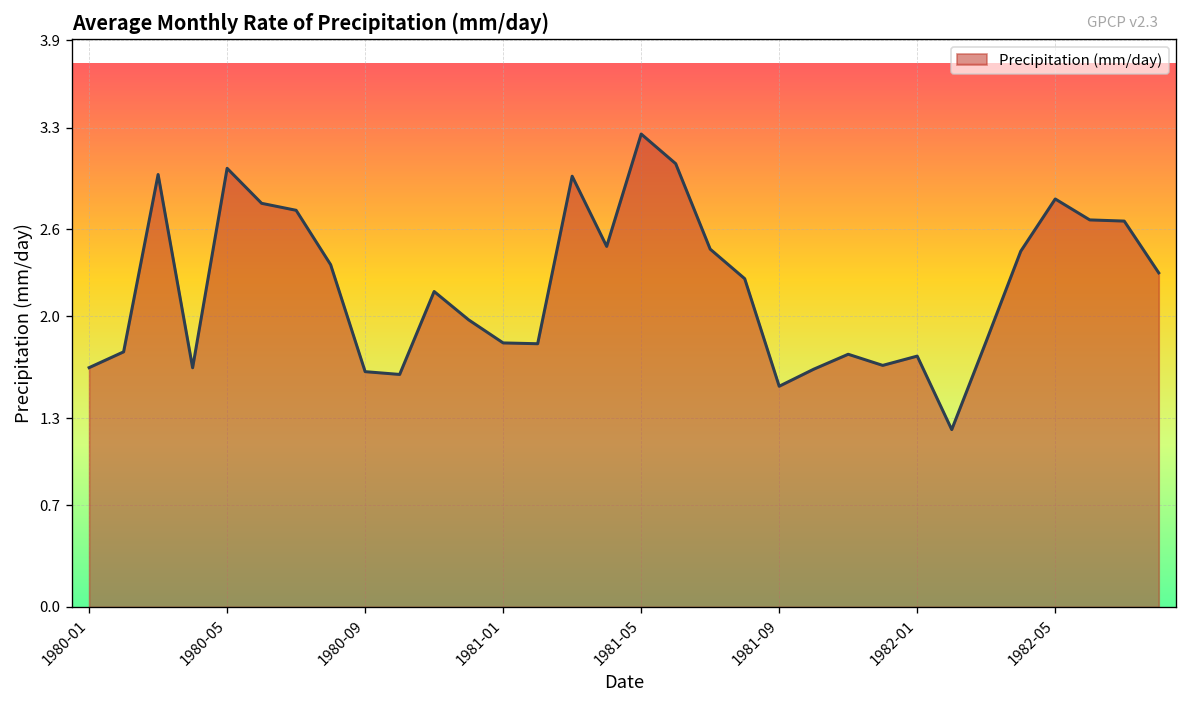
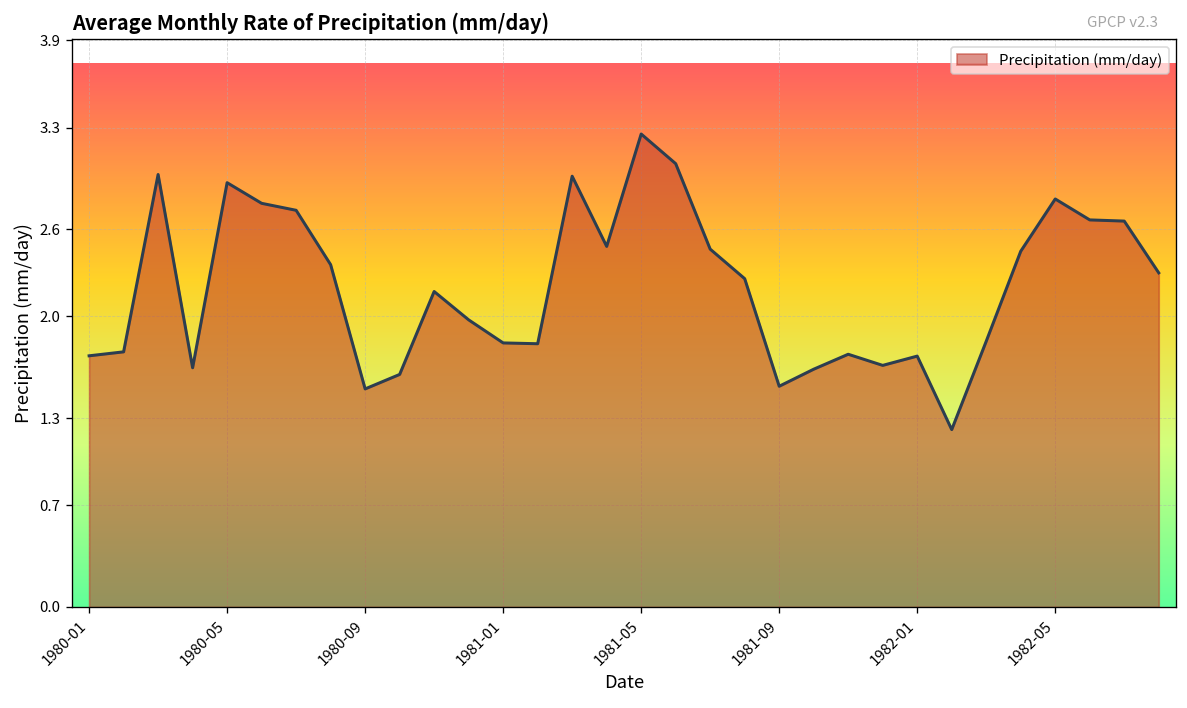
  {
-   "1980-01": 1.65,
-   "1980-05": 3.02,
-   "1980-09": 1.62,
+   "1980-01": 1.73,
+   "1980-05": 2.92,
+   "1980-09": 1.50,
    "1981-01": 1.82,
    "1981-05": 3.26,
    "1981-09": 1.52,
    "1982-01": 1.73,
    "1982-05": 2.81
  }
